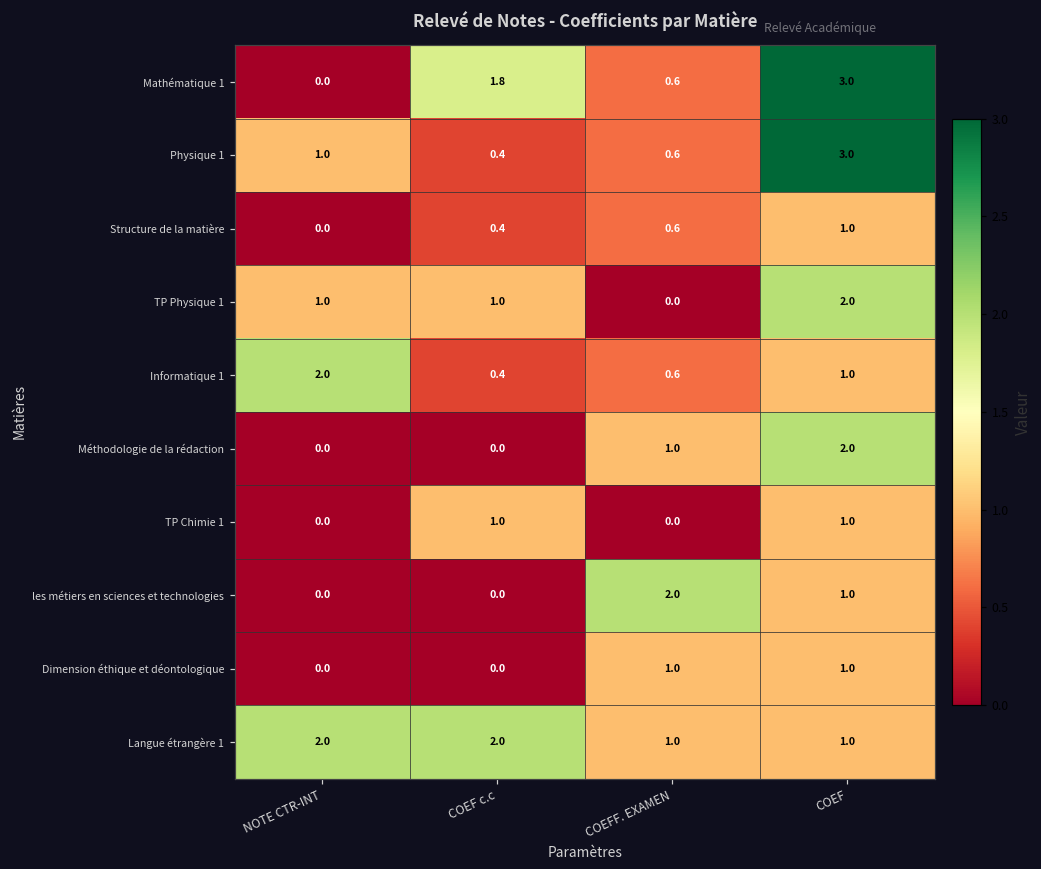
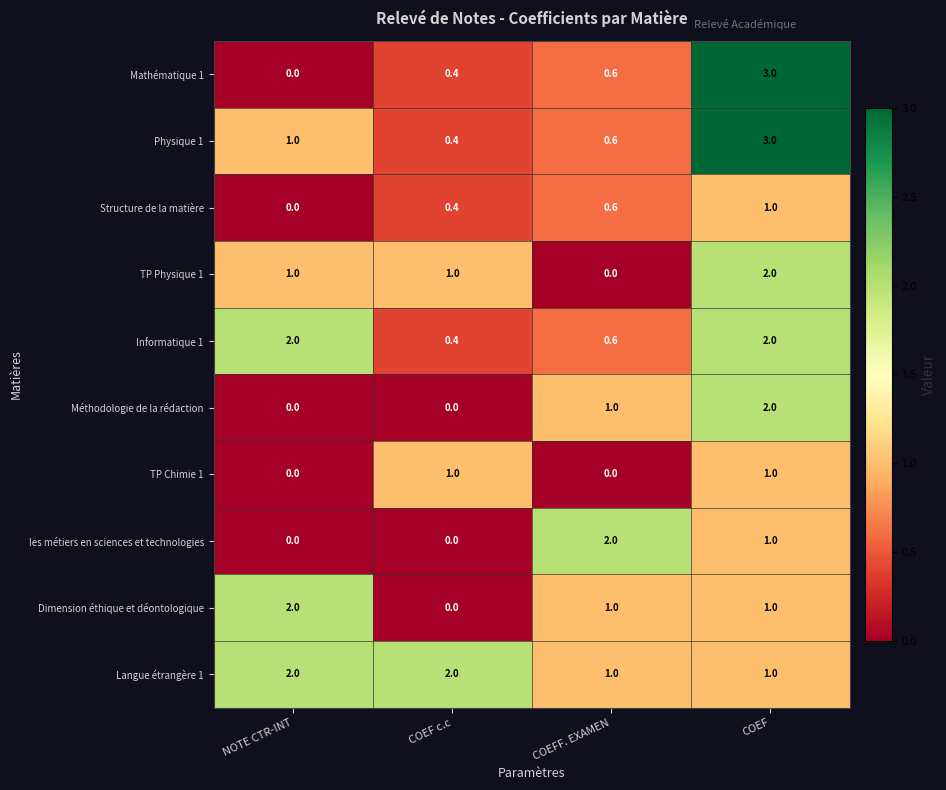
  {
    "Mathématique 1": {
      "NOTE CTR-INT": 0.0,
-     "COEF c.c": 1.8,
+     "COEF c.c": 0.4,
      "COEFF. EXAMEN": 0.6,
      "COEF": 3.0
    },
    "Physique 1": {
      "NOTE CTR-INT": 1.0,
      "COEF c.c": 0.4,
      "COEFF. EXAMEN": 0.6,
      "COEF": 3.0
    },
    "Structure de la matière": {
      "NOTE CTR-INT": 0.0,
      "COEF c.c": 0.4,
      "COEFF. EXAMEN": 0.6,
      "COEF": 1.0
    },
    "TP Physique 1": {
      "NOTE CTR-INT": 1.0,
      "COEF c.c": 1.0,
      "COEFF. EXAMEN": 0.0,
      "COEF": 2.0
    },
    "Informatique 1": {
      "NOTE CTR-INT": 2.0,
      "COEF c.c": 0.4,
      "COEFF. EXAMEN": 0.6,
-     "COEF": 1.0
+     "COEF": 2.0
    },
    "Méthodologie de la rédaction": {
      "NOTE CTR-INT": 0.0,
      "COEF c.c": 0.0,
      "COEFF. EXAMEN": 1.0,
      "COEF": 2.0
    },
    "TP Chimie 1": {
      "NOTE CTR-INT": 0.0,
      "COEF c.c": 1.0,
      "COEFF. EXAMEN": 0.0,
      "COEF": 1.0
    },
    "les métiers en sciences et technologies": {
      "NOTE CTR-INT": 0.0,
      "COEF c.c": 0.0,
      "COEFF. EXAMEN": 2.0,
      "COEF": 1.0
    },
    "Dimension éthique et déontologique": {
-     "NOTE CTR-INT": 0.0,
+     "NOTE CTR-INT": 2.0,
      "COEF c.c": 0.0,
      "COEFF. EXAMEN": 1.0,
      "COEF": 1.0
    },
    "Langue étrangère 1": {
      "NOTE CTR-INT": 2.0,
      "COEF c.c": 2.0,
      "COEFF. EXAMEN": 1.0,
      "COEF": 1.0
    }
  }
